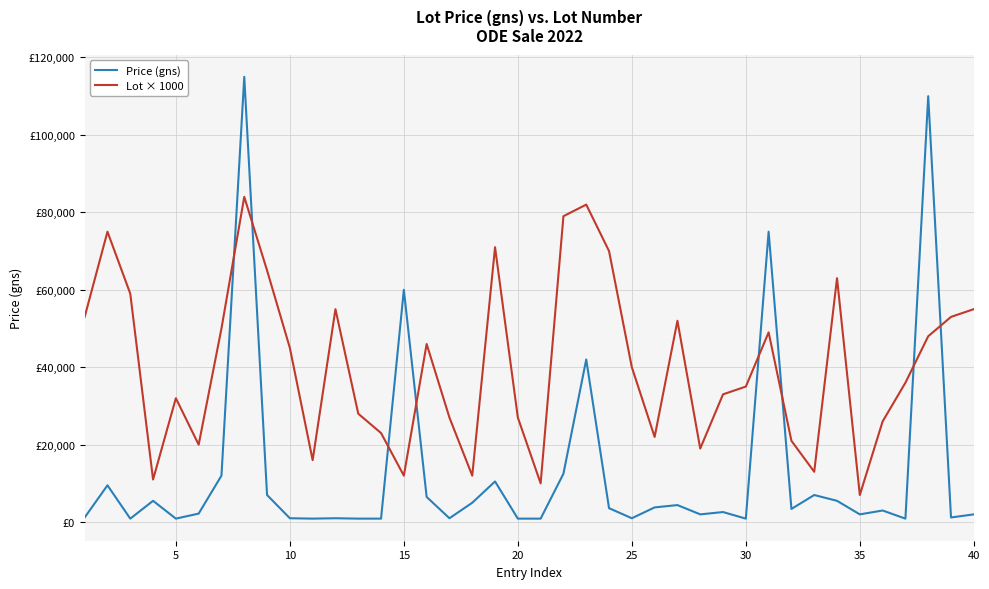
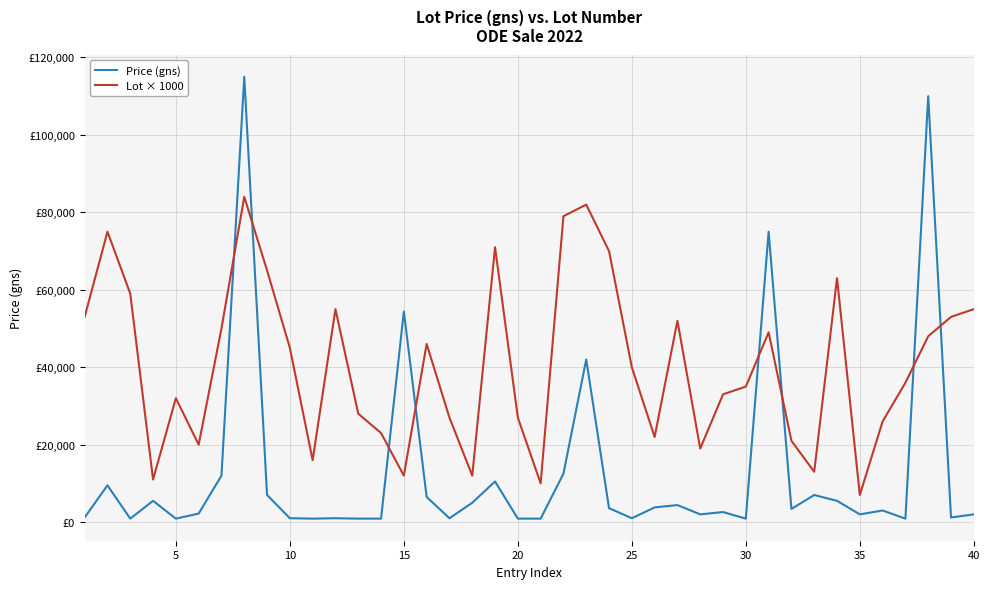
  {
    "Price (gns)": {
      "5": "£1,000",
      "10": "£1,000",
-     "15": "£60,000",
+     "15": "£54,000",
      "20": "£1,000",
      "25": "£1,000",
      "30": "£1,000",
      "35": "£2,000",
      "40": "£2,000"
    },
    "Lot × 1000": {
      "5": "£32,000",
      "10": "£45,000",
      "15": "£12,000",
      "20": "£27,000",
      "25": "£40,000",
      "30": "£35,000",
      "35": "£7,000",
      "40": "£55,000"
    }
  }
